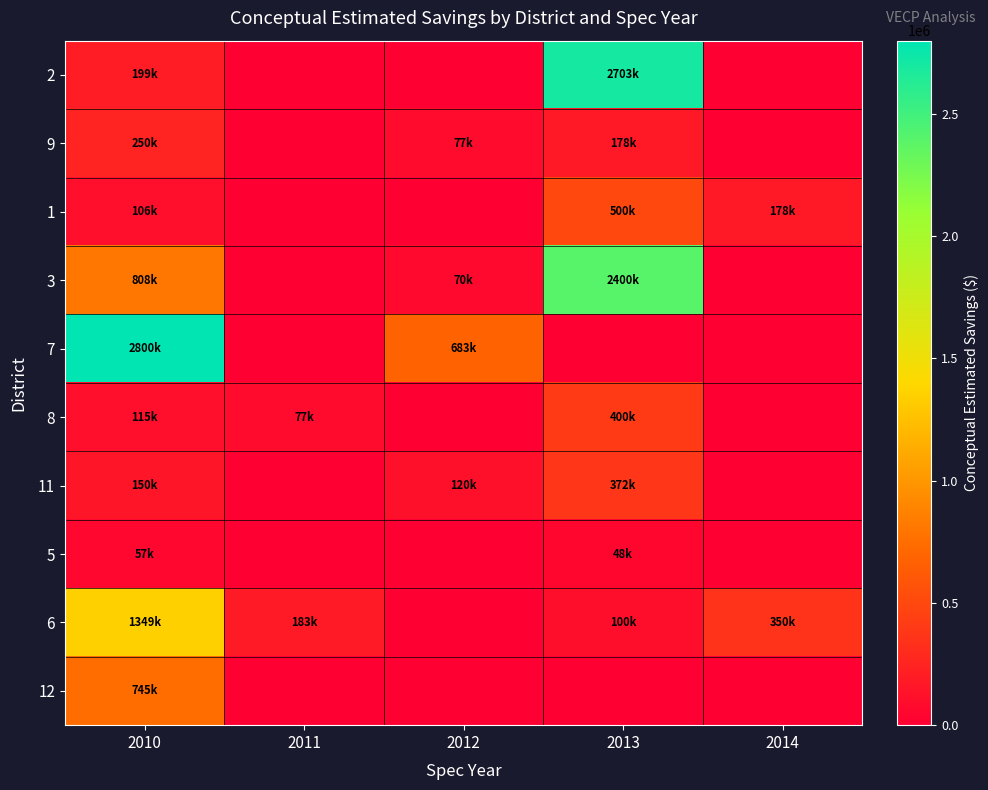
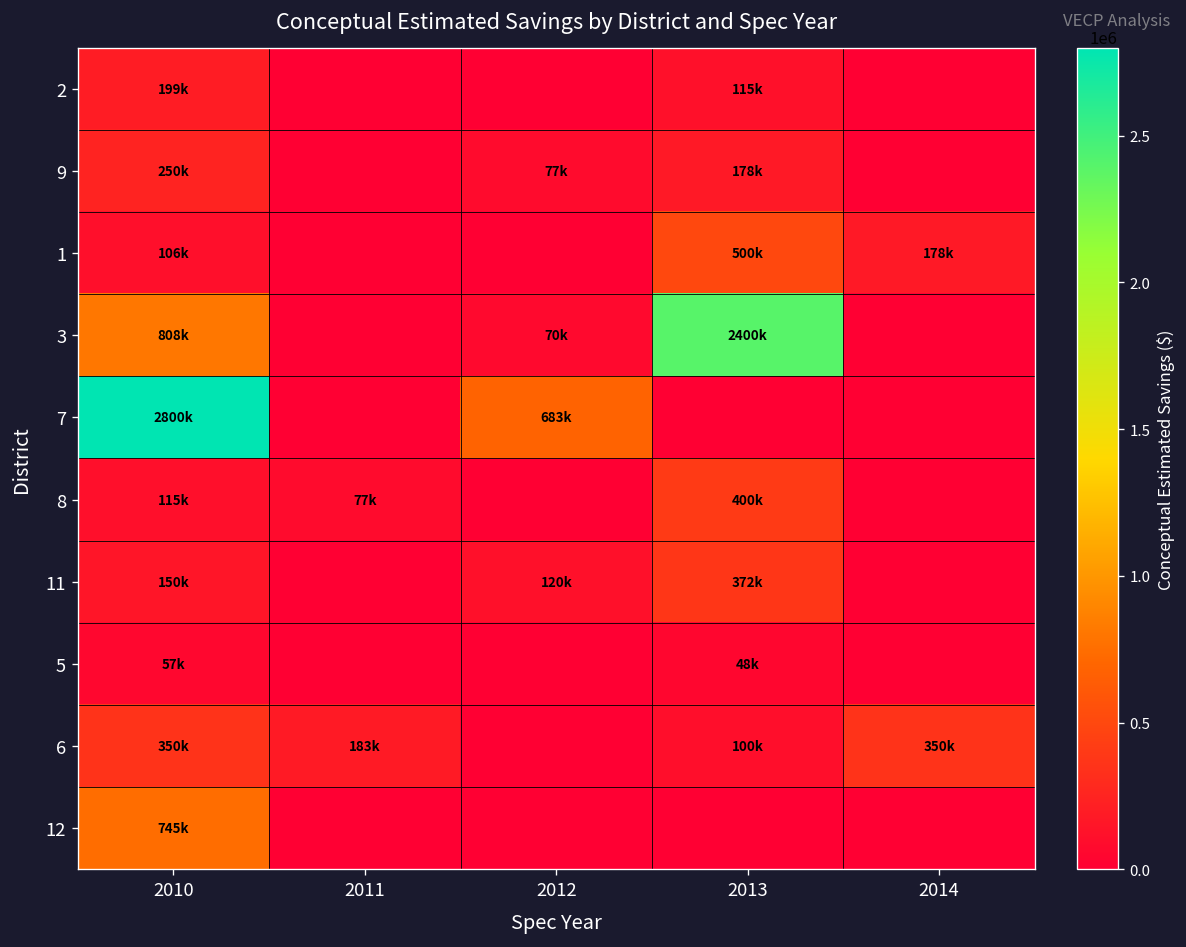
  {
    "2": {
      "2010": "199k",
-     "2013": "2703k"
+     "2013": "115k"
    },
    "9": {
      "2010": "250k",
      "2012": "77k",
      "2013": "178k"
    },
    "1": {
      "2010": "106k",
      "2013": "500k",
      "2014": "178k"
    },
    "3": {
      "2010": "808k",
      "2012": "70k",
      "2013": "2400k"
    },
    "7": {
      "2010": "2800k",
      "2012": "683k"
    },
    "8": {
      "2010": "115k",
      "2011": "77k",
      "2013": "400k"
    },
    "11": {
      "2010": "150k",
      "2012": "120k",
      "2013": "372k"
    },
    "5": {
      "2010": "57k",
      "2013": "48k"
    },
    "6": {
-     "2010": "1349k",
+     "2010": "350k",
      "2011": "183k",
      "2013": "100k",
      "2014": "350k"
    },
    "12": {
      "2010": "745k"
    }
  }
